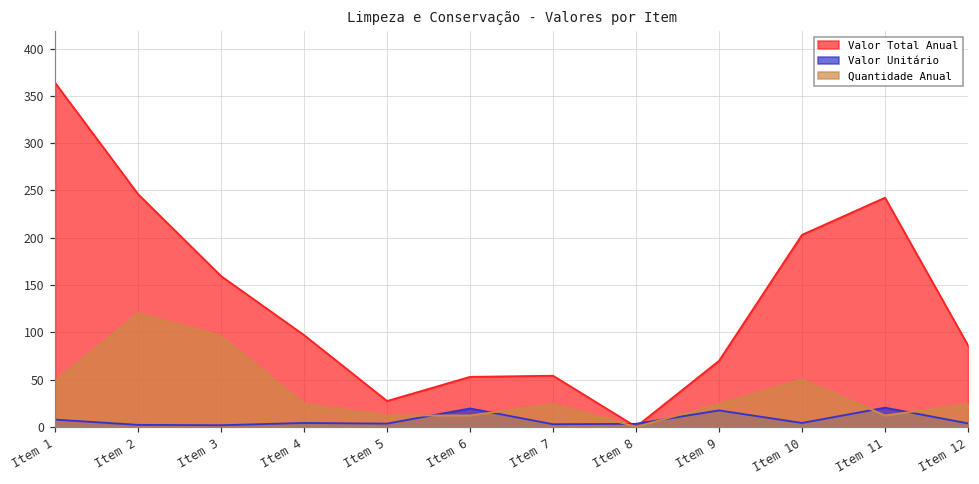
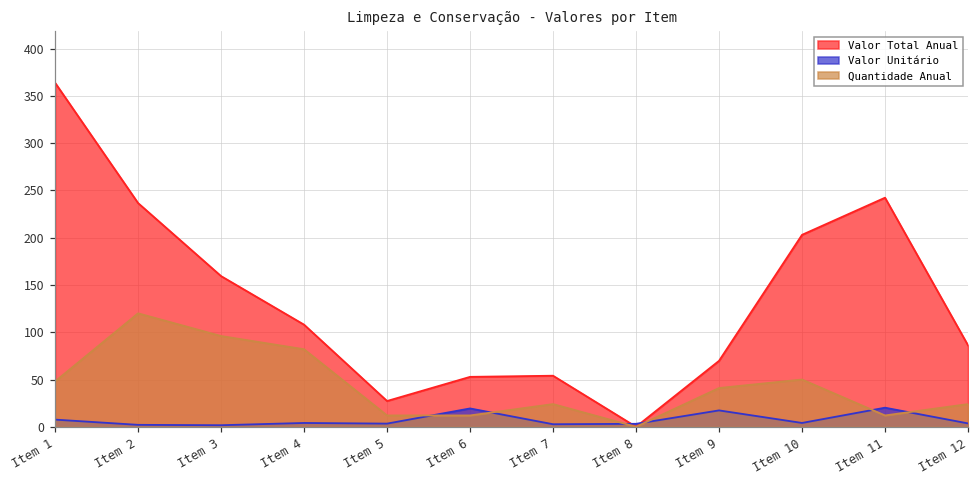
  {
    "Valor Total Anual": {
      "Item 1": 360,
-     "Item 2": 250,
+     "Item 2": 240,
      "Item 3": 160,
-     "Item 4": 100,
+     "Item 4": 110,
      "Item 5": 30,
      "Item 6": 50,
      "Item 7": 50,
      "Item 9": 70,
      "Item 10": 200,
      "Item 11": 240,
      "Item 12": 90
    },
    "Valor Unitário": {
      "Item 1": 10,
      "Item 2": 0,
      "Item 3": 0,
      "Item 4": 0,
      "Item 5": 0,
      "Item 6": 20,
      "Item 7": 0,
      "Item 8": 0,
      "Item 9": 20,
      "Item 10": 0,
      "Item 11": 20,
      "Item 12": 0
    },
    "Quantidade Anual": {
      "Item 1": 50,
      "Item 2": 120,
      "Item 3": 100,
-     "Item 4": 20,
+     "Item 4": 80,
      "Item 5": 10,
      "Item 6": 10,
      "Item 7": 20,
-     "Item 9": 20,
+     "Item 9": 40,
      "Item 10": 50,
      "Item 11": 10,
      "Item 12": 20
    }
  }
